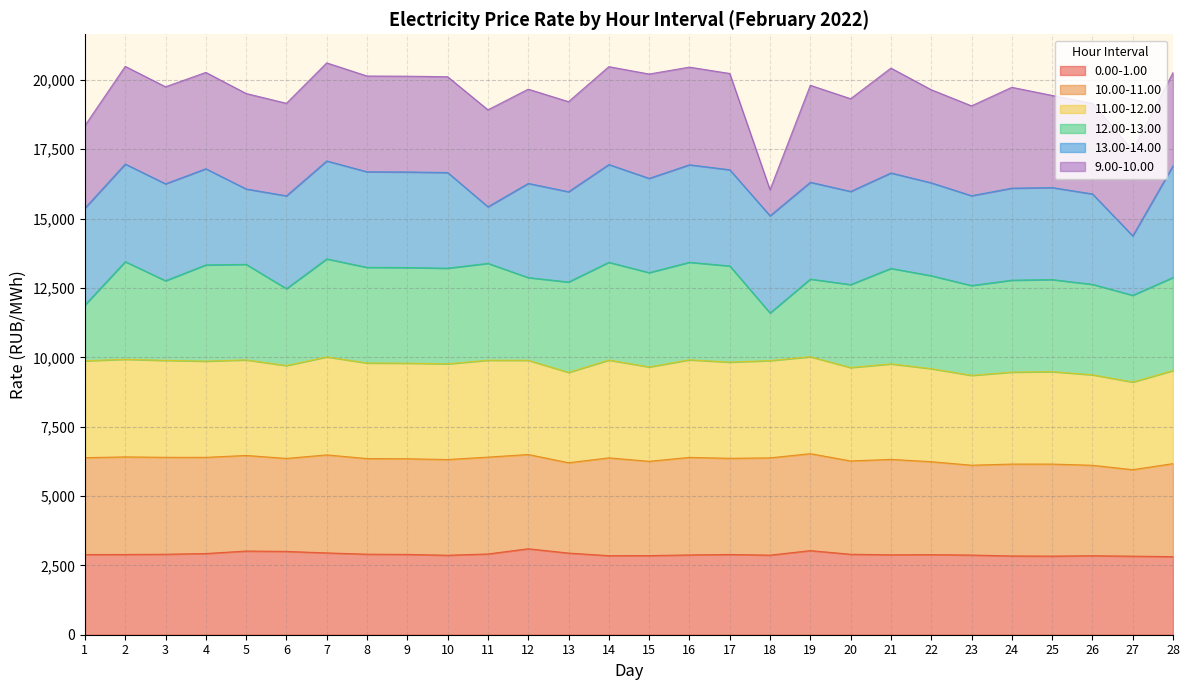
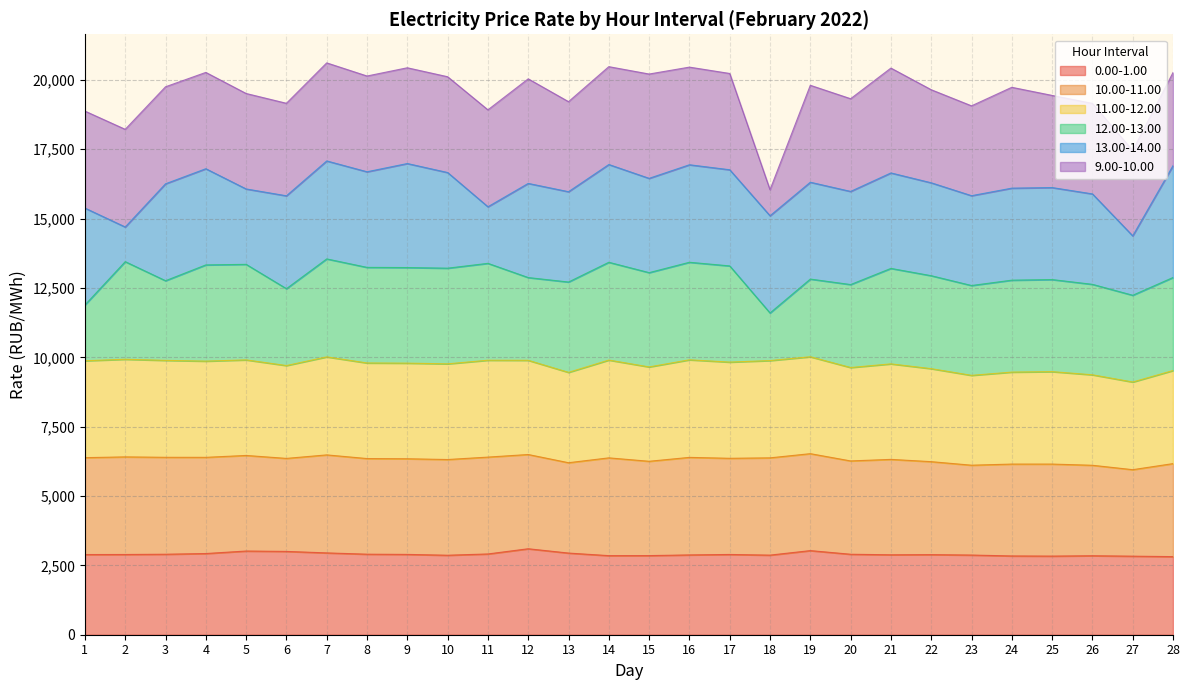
  {
    "12.00-13.00": {
      "1": "2,000",
      "2": "3,500",
      "3": "2,900",
      "4": "3,500",
      "5": "3,400",
      "6": "2,800",
      "7": "3,500",
      "8": "3,400",
      "9": "3,400",
      "10": "3,400",
      "11": "3,500",
      "12": "3,000",
      "13": "3,300",
      "14": "3,500",
      "15": "3,400",
      "16": "3,500",
      "17": "3,500",
      "18": "1,700",
      "19": "2,800",
      "20": "3,000",
      "21": "3,400",
      "22": "3,400",
      "23": "3,200",
      "24": "3,300",
      "25": "3,300",
      "26": "3,300",
      "27": "3,100",
      "28": "3,400"
    },
    "13.00-14.00": {
      "1": "3,500",
-     "2": "3,500",
+     "2": "1,200",
      "3": "3,500",
      "4": "3,500",
      "5": "2,700",
      "6": "3,300",
      "7": "3,500",
      "8": "3,400",
-     "9": "3,400",
+     "9": "3,700",
      "10": "3,400",
      "11": "2,000",
      "12": "3,400",
      "13": "3,300",
      "14": "3,500",
      "15": "3,400",
      "16": "3,500",
      "17": "3,500",
      "18": "3,500",
      "19": "3,500",
      "20": "3,400",
      "21": "3,400",
      "22": "3,300",
      "23": "3,200",
      "24": "3,300",
      "25": "3,300",
      "26": "3,300",
      "27": "2,100",
      "28": "4,000"
    },
    "9.00-10.00": {
-     "1": "3,000",
+     "1": "3,500",
      "2": "3,500",
      "3": "3,500",
      "4": "3,500",
      "5": "3,400",
      "6": "3,300",
      "7": "3,500",
      "8": "3,500",
      "9": "3,500",
      "10": "3,500",
      "11": "3,500",
-     "12": "3,400",
+     "12": "3,800",
      "13": "3,200",
      "14": "3,500",
      "15": "3,800",
      "16": "3,500",
      "17": "3,500",
      "18": "900",
      "19": "3,500",
      "20": "3,300",
      "21": "3,800",
      "22": "3,400",
      "23": "3,200",
      "24": "3,600",
      "25": "3,300",
      "28": "3,400"
    }
  }
